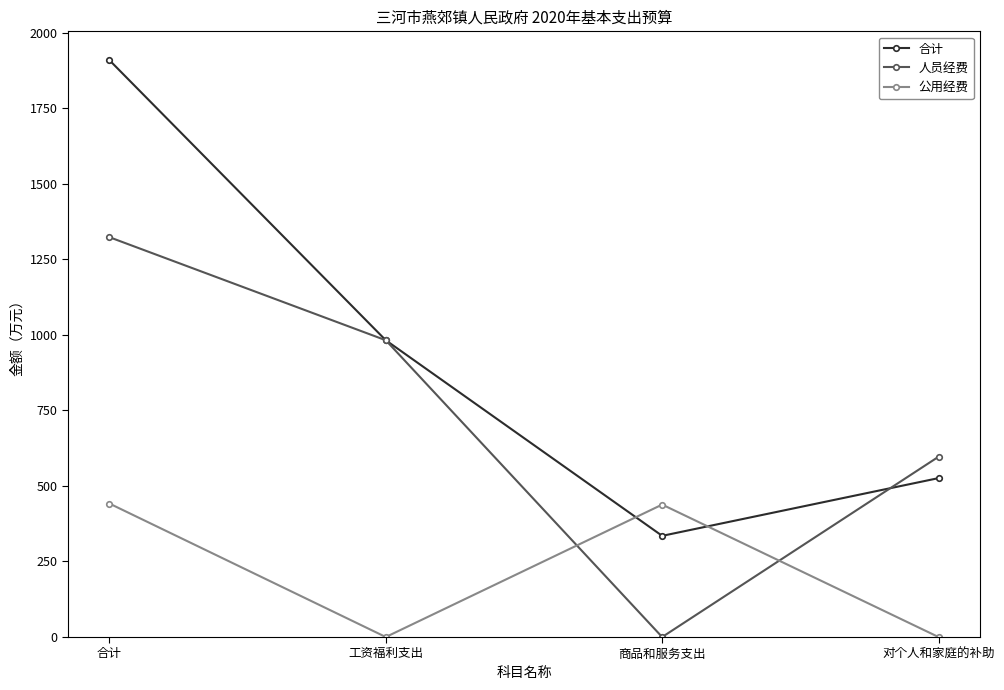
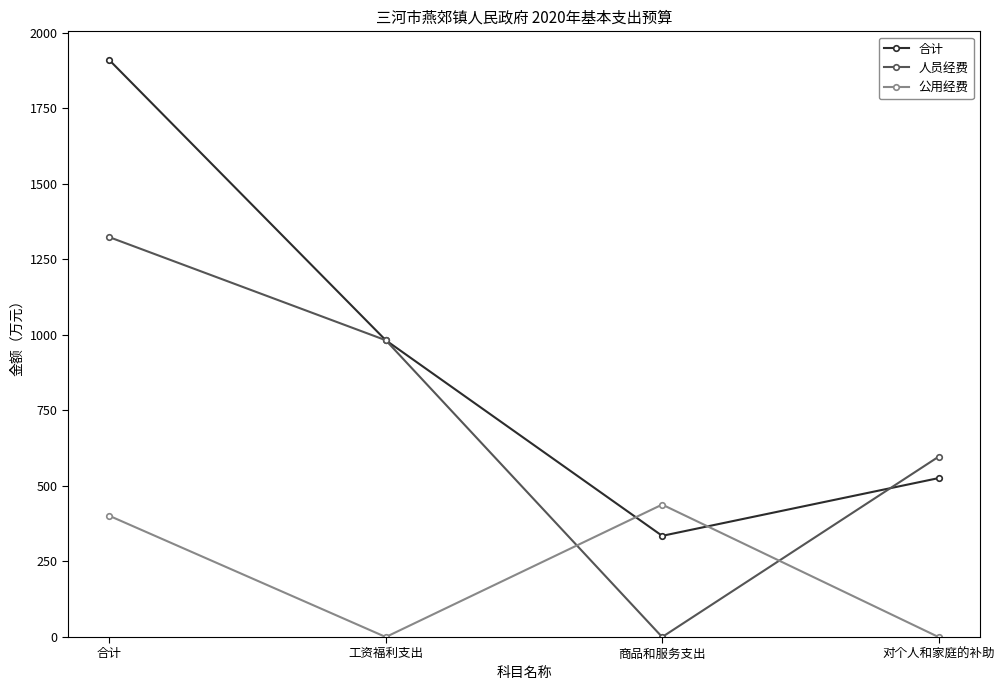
  {
    "合计": {
      "合计": 1910,
      "商品和服务支出": 330,
      "对个人和家庭的补助": 530
    },
    "人员经费": {
      "合计": 1320,
      "商品和服务支出": 0,
      "对个人和家庭的补助": 600
    },
    "公用经费": {
-     "合计": 440,
+     "合计": 400,
      "工资福利支出": 0,
      "商品和服务支出": 440,
      "对个人和家庭的补助": 0
    }
  }
